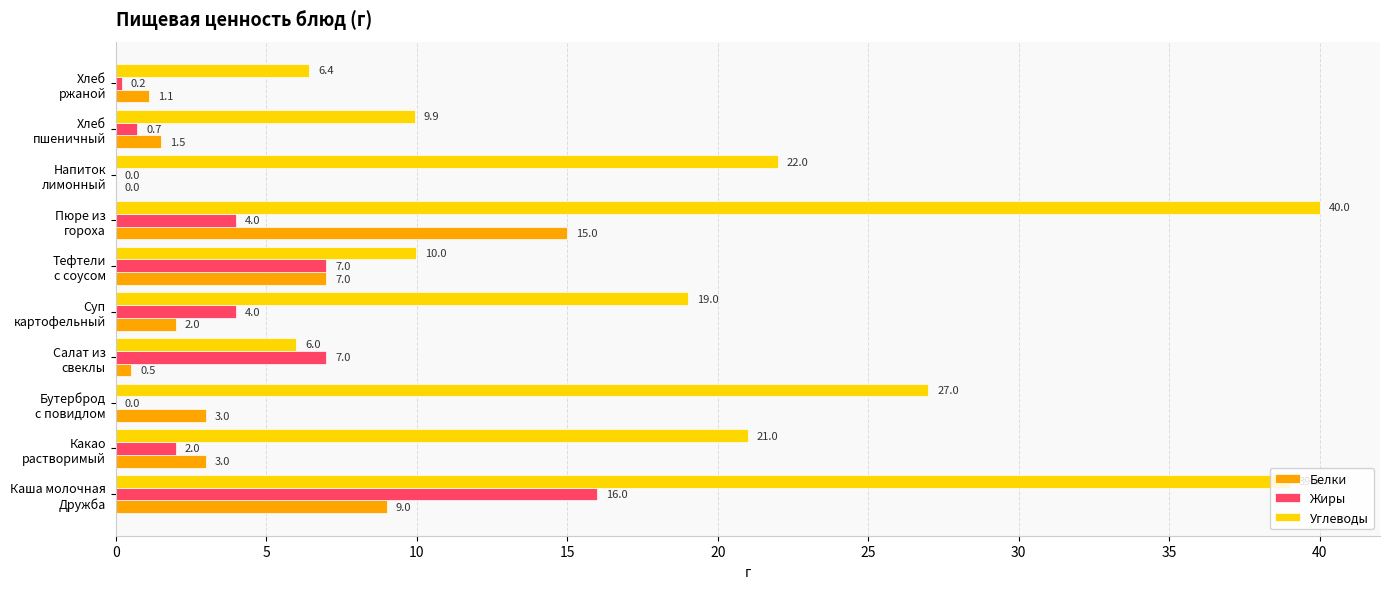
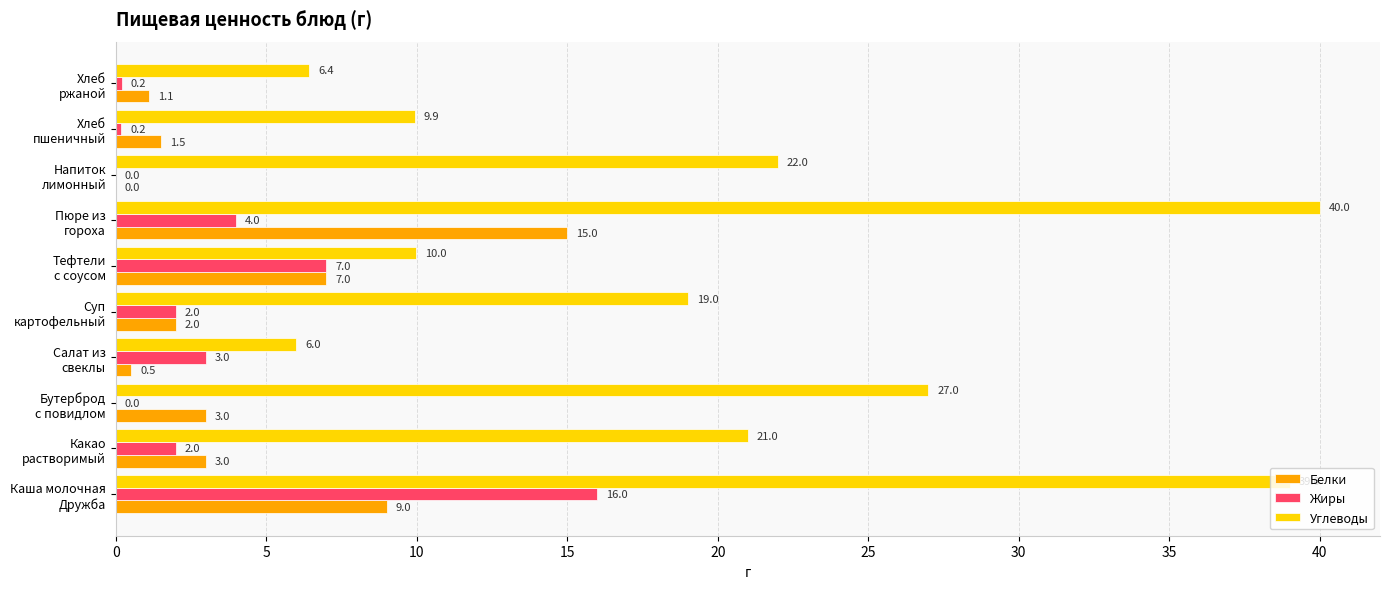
  {
    "Жиры": {
      "Хлеб ржаной": 0.2,
-     "Хлеб пшеничный": 0.7,
+     "Хлеб пшеничный": 0.2,
      "Напиток лимонный": 0.0,
      "Пюре из гороха": 4.0,
      "Тефтели с соусом": 7.0,
-     "Суп картофельный": 4.0,
-     "Салат из свеклы": 7.0,
+     "Суп картофельный": 2.0,
+     "Салат из свеклы": 3.0,
      "Бутерброд с повидлом": 0.0,
      "Какао растворимый": 2.0,
      "Каша молочная Дружба": 16.0
    }
  }
